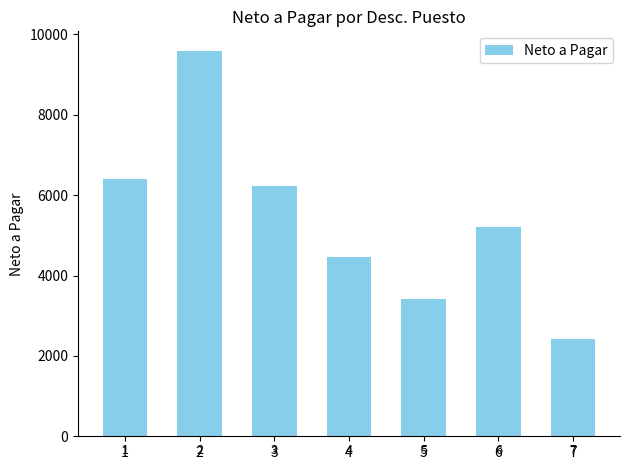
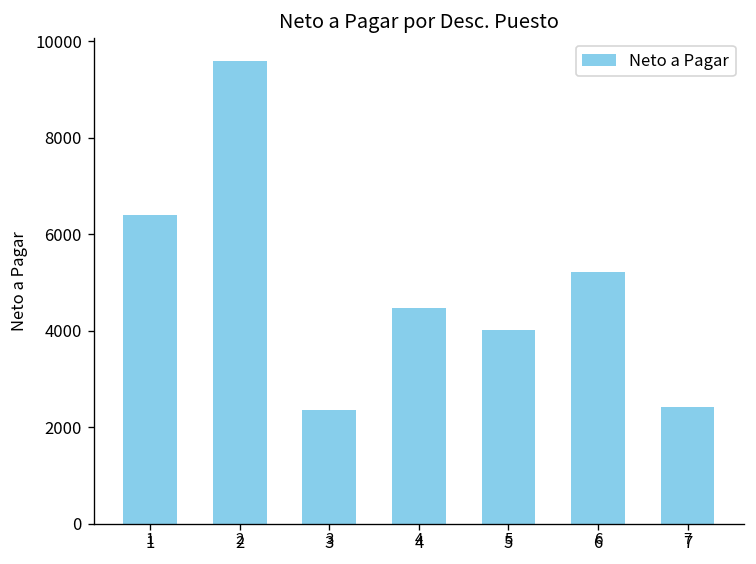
  {
    "1": 6400,
    "2": 9600,
-   "3": 6200,
+   "3": 2300,
    "4": 4500,
-   "5": 3400,
+   "5": 4000,
    "6": 5200,
    "7": 2400
  }
